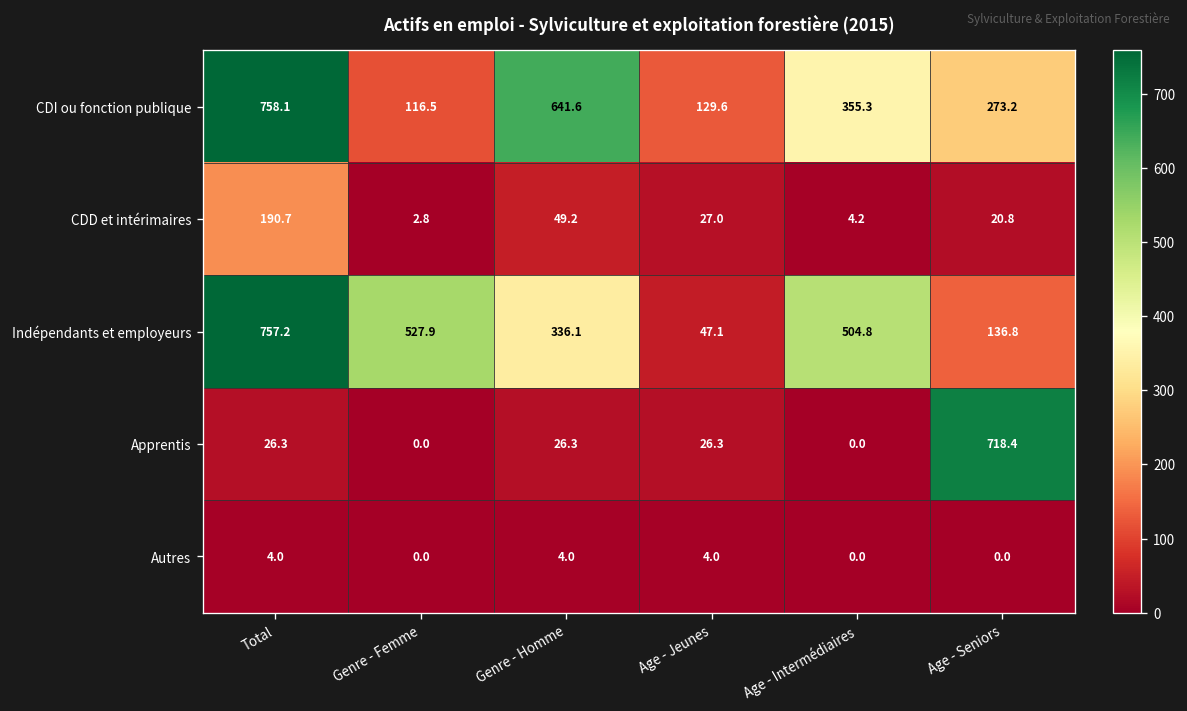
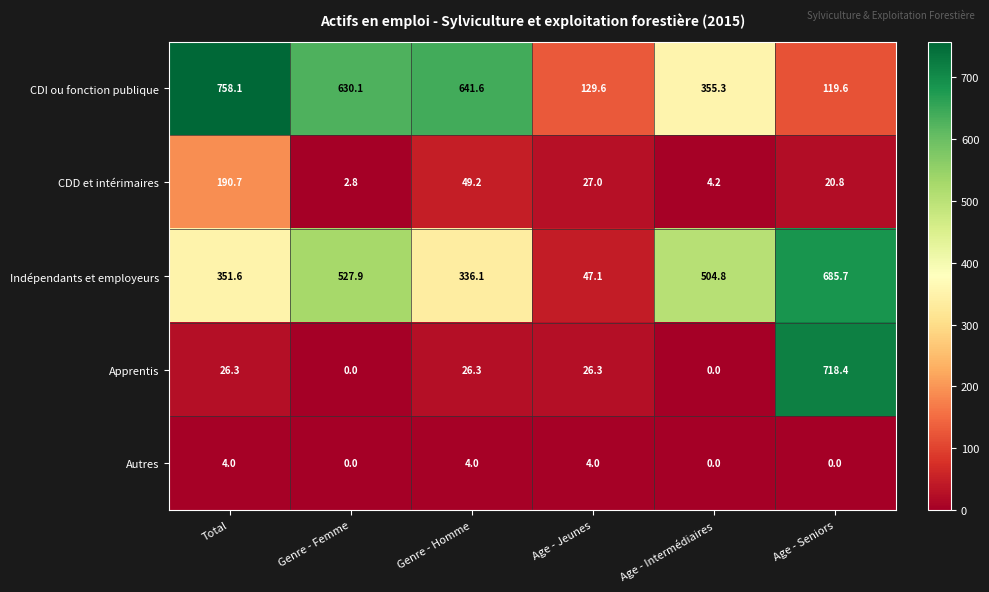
  {
    "CDI ou fonction publique": {
      "Total": 758.1,
-     "Genre - Femme": 116.5,
+     "Genre - Femme": 630.1,
      "Genre - Homme": 641.6,
      "Age - Jeunes": 129.6,
      "Age - Intermédiaires": 355.3,
-     "Age - Seniors": 273.2
+     "Age - Seniors": 119.6
    },
    "CDD et intérimaires": {
      "Total": 190.7,
      "Genre - Femme": 2.8,
      "Genre - Homme": 49.2,
      "Age - Jeunes": 27.0,
      "Age - Intermédiaires": 4.2,
      "Age - Seniors": 20.8
    },
    "Indépendants et employeurs": {
-     "Total": 757.2,
+     "Total": 351.6,
      "Genre - Femme": 527.9,
      "Genre - Homme": 336.1,
      "Age - Jeunes": 47.1,
      "Age - Intermédiaires": 504.8,
-     "Age - Seniors": 136.8
+     "Age - Seniors": 685.7
    },
    "Apprentis": {
      "Total": 26.3,
      "Genre - Femme": 0.0,
      "Genre - Homme": 26.3,
      "Age - Jeunes": 26.3,
      "Age - Intermédiaires": 0.0,
      "Age - Seniors": 718.4
    },
    "Autres": {
      "Total": 4.0,
      "Genre - Femme": 0.0,
      "Genre - Homme": 4.0,
      "Age - Jeunes": 4.0,
      "Age - Intermédiaires": 0.0,
      "Age - Seniors": 0.0
    }
  }
